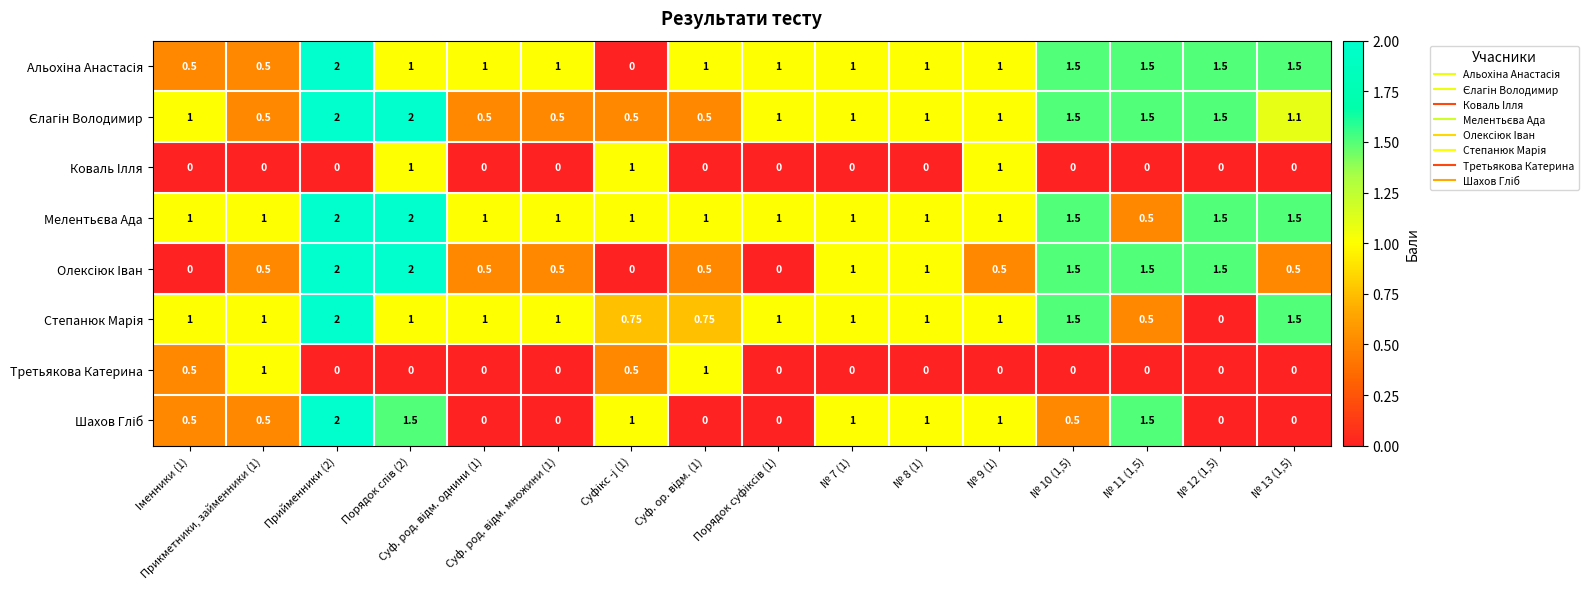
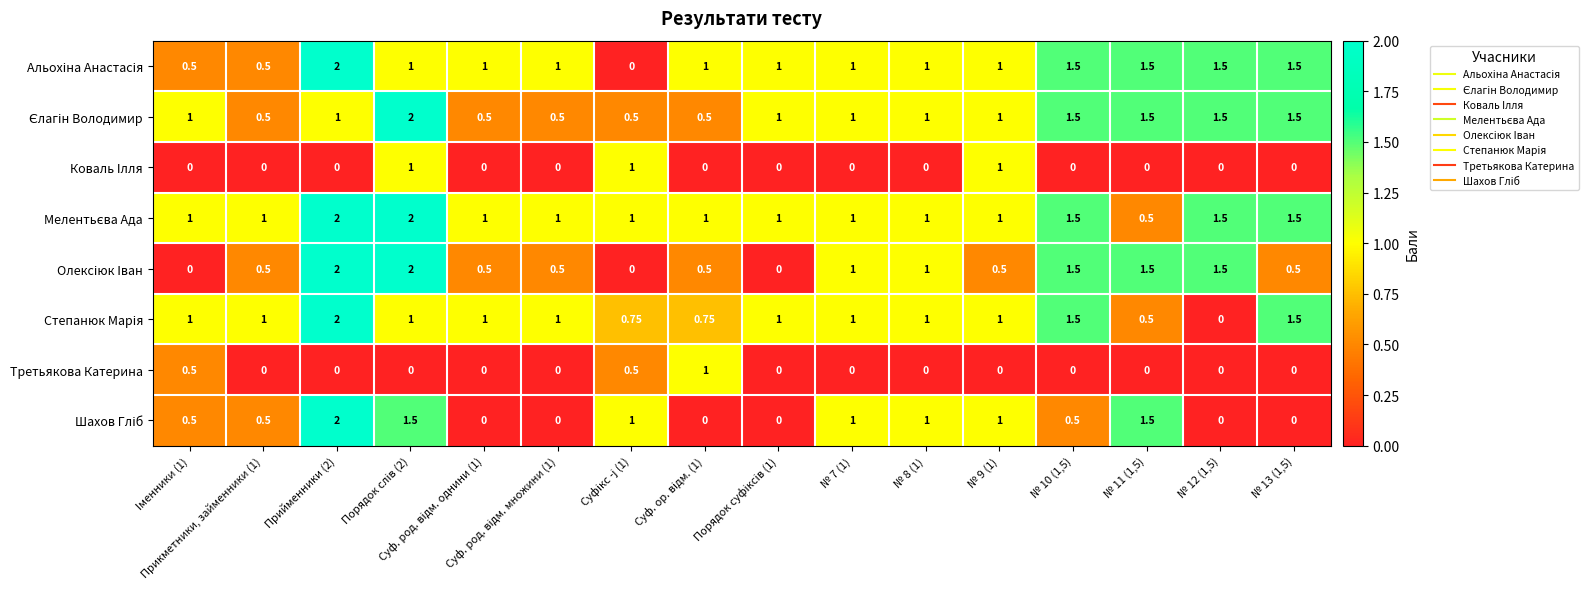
  {
    "Альохіна Анастасія": {
      "Іменники (1)": 0.5,
      "Прикметники, займенники (1)": 0.5,
      "Прийменники (2)": 2,
      "Порядок слів (2)": 1,
      "Суф. род. відм. однини (1)": 1,
      "Суф. род. відм. множини (1)": 1,
      "Суфікс -j (1)": 0,
      "Суф. ор. відм. (1)": 1,
      "Порядок суфіксів (1)": 1,
      "№ 7 (1)": 1,
      "№ 8 (1)": 1,
      "№ 9 (1)": 1,
      "№ 10 (1,5)": 1.5,
      "№ 11 (1,5)": 1.5,
      "№ 12 (1,5)": 1.5,
      "№ 13 (1,5)": 1.5
    },
    "Єлагін Володимир": {
      "Іменники (1)": 1,
      "Прикметники, займенники (1)": 0.5,
-     "Прийменники (2)": 2,
+     "Прийменники (2)": 1,
      "Порядок слів (2)": 2,
      "Суф. род. відм. однини (1)": 0.5,
      "Суф. род. відм. множини (1)": 0.5,
      "Суфікс -j (1)": 0.5,
      "Суф. ор. відм. (1)": 0.5,
      "Порядок суфіксів (1)": 1,
      "№ 7 (1)": 1,
      "№ 8 (1)": 1,
      "№ 9 (1)": 1,
      "№ 10 (1,5)": 1.5,
      "№ 11 (1,5)": 1.5,
      "№ 12 (1,5)": 1.5,
-     "№ 13 (1,5)": 1.1
+     "№ 13 (1,5)": 1.5
    },
    "Коваль Ілля": {
      "Іменники (1)": 0,
      "Прикметники, займенники (1)": 0,
      "Прийменники (2)": 0,
      "Порядок слів (2)": 1,
      "Суф. род. відм. однини (1)": 0,
      "Суф. род. відм. множини (1)": 0,
      "Суфікс -j (1)": 1,
      "Суф. ор. відм. (1)": 0,
      "Порядок суфіксів (1)": 0,
      "№ 7 (1)": 0,
      "№ 8 (1)": 0,
      "№ 9 (1)": 1,
      "№ 10 (1,5)": 0,
      "№ 11 (1,5)": 0,
      "№ 12 (1,5)": 0,
      "№ 13 (1,5)": 0
    },
    "Мелентьєва Ада": {
      "Іменники (1)": 1,
      "Прикметники, займенники (1)": 1,
      "Прийменники (2)": 2,
      "Порядок слів (2)": 2,
      "Суф. род. відм. однини (1)": 1,
      "Суф. род. відм. множини (1)": 1,
      "Суфікс -j (1)": 1,
      "Суф. ор. відм. (1)": 1,
      "Порядок суфіксів (1)": 1,
      "№ 7 (1)": 1,
      "№ 8 (1)": 1,
      "№ 9 (1)": 1,
      "№ 10 (1,5)": 1.5,
      "№ 11 (1,5)": 0.5,
      "№ 12 (1,5)": 1.5,
      "№ 13 (1,5)": 1.5
    },
    "Олексіюк Іван": {
      "Іменники (1)": 0,
      "Прикметники, займенники (1)": 0.5,
      "Прийменники (2)": 2,
      "Порядок слів (2)": 2,
      "Суф. род. відм. однини (1)": 0.5,
      "Суф. род. відм. множини (1)": 0.5,
      "Суфікс -j (1)": 0,
      "Суф. ор. відм. (1)": 0.5,
      "Порядок суфіксів (1)": 0,
      "№ 7 (1)": 1,
      "№ 8 (1)": 1,
      "№ 9 (1)": 0.5,
      "№ 10 (1,5)": 1.5,
      "№ 11 (1,5)": 1.5,
      "№ 12 (1,5)": 1.5,
      "№ 13 (1,5)": 0.5
    },
    "Степанюк Марія": {
      "Іменники (1)": 1,
      "Прикметники, займенники (1)": 1,
      "Прийменники (2)": 2,
      "Порядок слів (2)": 1,
      "Суф. род. відм. однини (1)": 1,
      "Суф. род. відм. множини (1)": 1,
      "Суфікс -j (1)": 0.75,
      "Суф. ор. відм. (1)": 0.75,
      "Порядок суфіксів (1)": 1,
      "№ 7 (1)": 1,
      "№ 8 (1)": 1,
      "№ 9 (1)": 1,
      "№ 10 (1,5)": 1.5,
      "№ 11 (1,5)": 0.5,
      "№ 12 (1,5)": 0,
      "№ 13 (1,5)": 1.5
    },
    "Третьякова Катерина": {
      "Іменники (1)": 0.5,
-     "Прикметники, займенники (1)": 1,
+     "Прикметники, займенники (1)": 0,
      "Прийменники (2)": 0,
      "Порядок слів (2)": 0,
      "Суф. род. відм. однини (1)": 0,
      "Суф. род. відм. множини (1)": 0,
      "Суфікс -j (1)": 0.5,
      "Суф. ор. відм. (1)": 1,
      "Порядок суфіксів (1)": 0,
      "№ 7 (1)": 0,
      "№ 8 (1)": 0,
      "№ 9 (1)": 0,
      "№ 10 (1,5)": 0,
      "№ 11 (1,5)": 0,
      "№ 12 (1,5)": 0,
      "№ 13 (1,5)": 0
    },
    "Шахов Гліб": {
      "Іменники (1)": 0.5,
      "Прикметники, займенники (1)": 0.5,
      "Прийменники (2)": 2,
      "Порядок слів (2)": 1.5,
      "Суф. род. відм. однини (1)": 0,
      "Суф. род. відм. множини (1)": 0,
      "Суфікс -j (1)": 1,
      "Суф. ор. відм. (1)": 0,
      "Порядок суфіксів (1)": 0,
      "№ 7 (1)": 1,
      "№ 8 (1)": 1,
      "№ 9 (1)": 1,
      "№ 10 (1,5)": 0.5,
      "№ 11 (1,5)": 1.5,
      "№ 12 (1,5)": 0,
      "№ 13 (1,5)": 0
    }
  }
